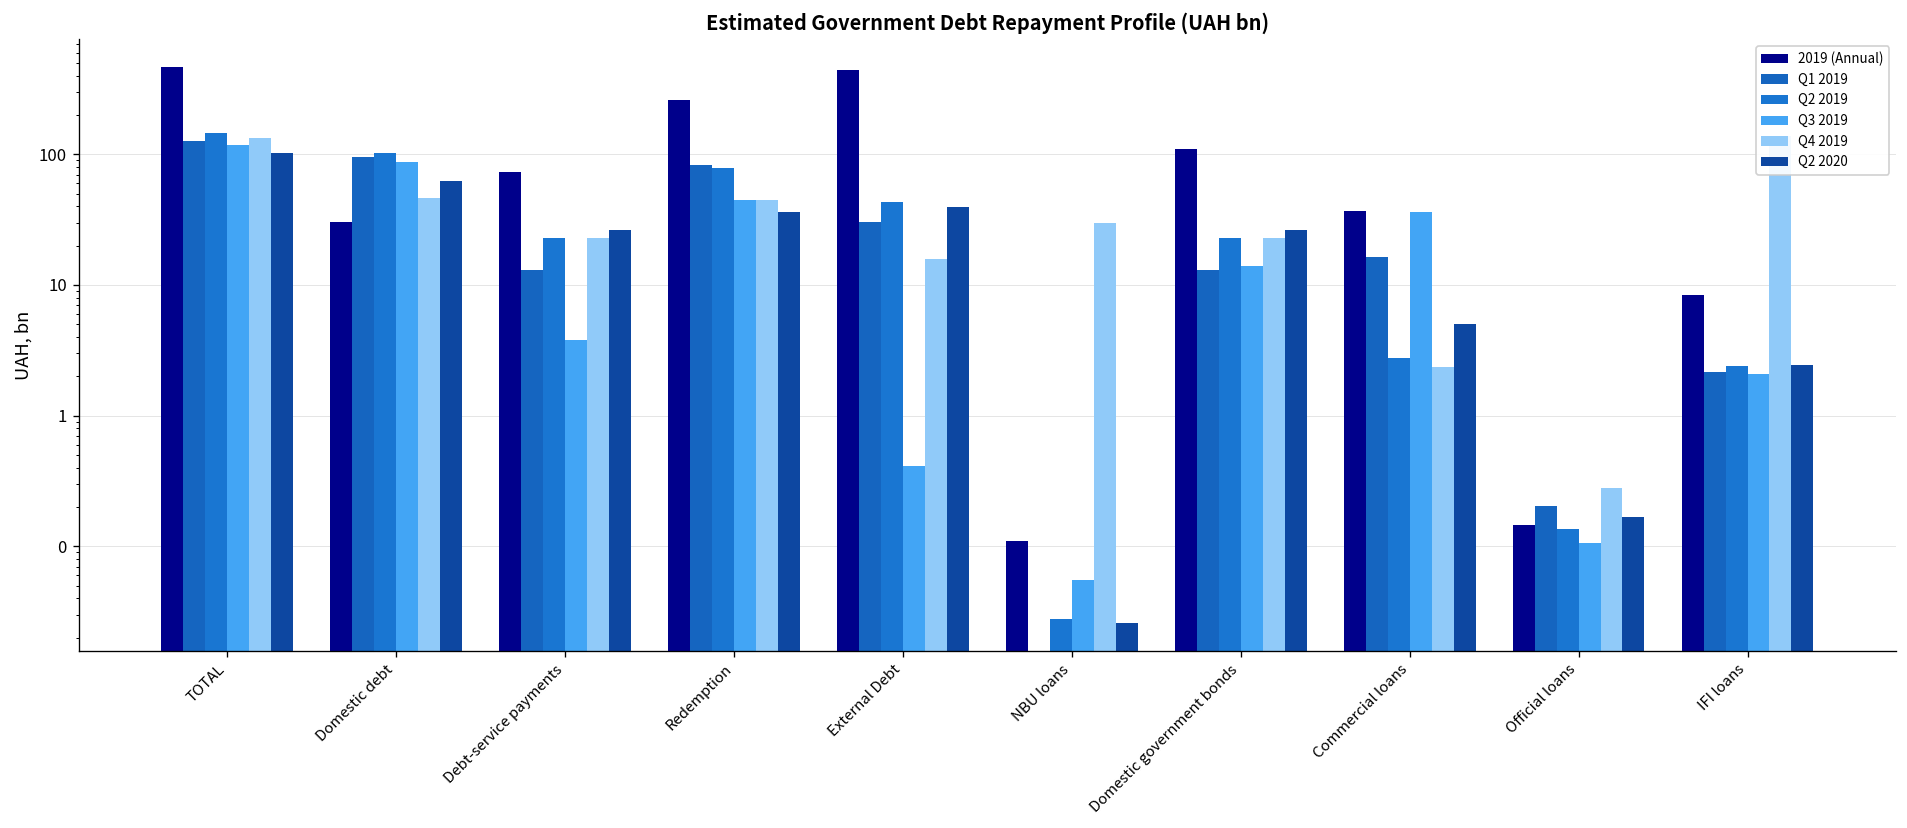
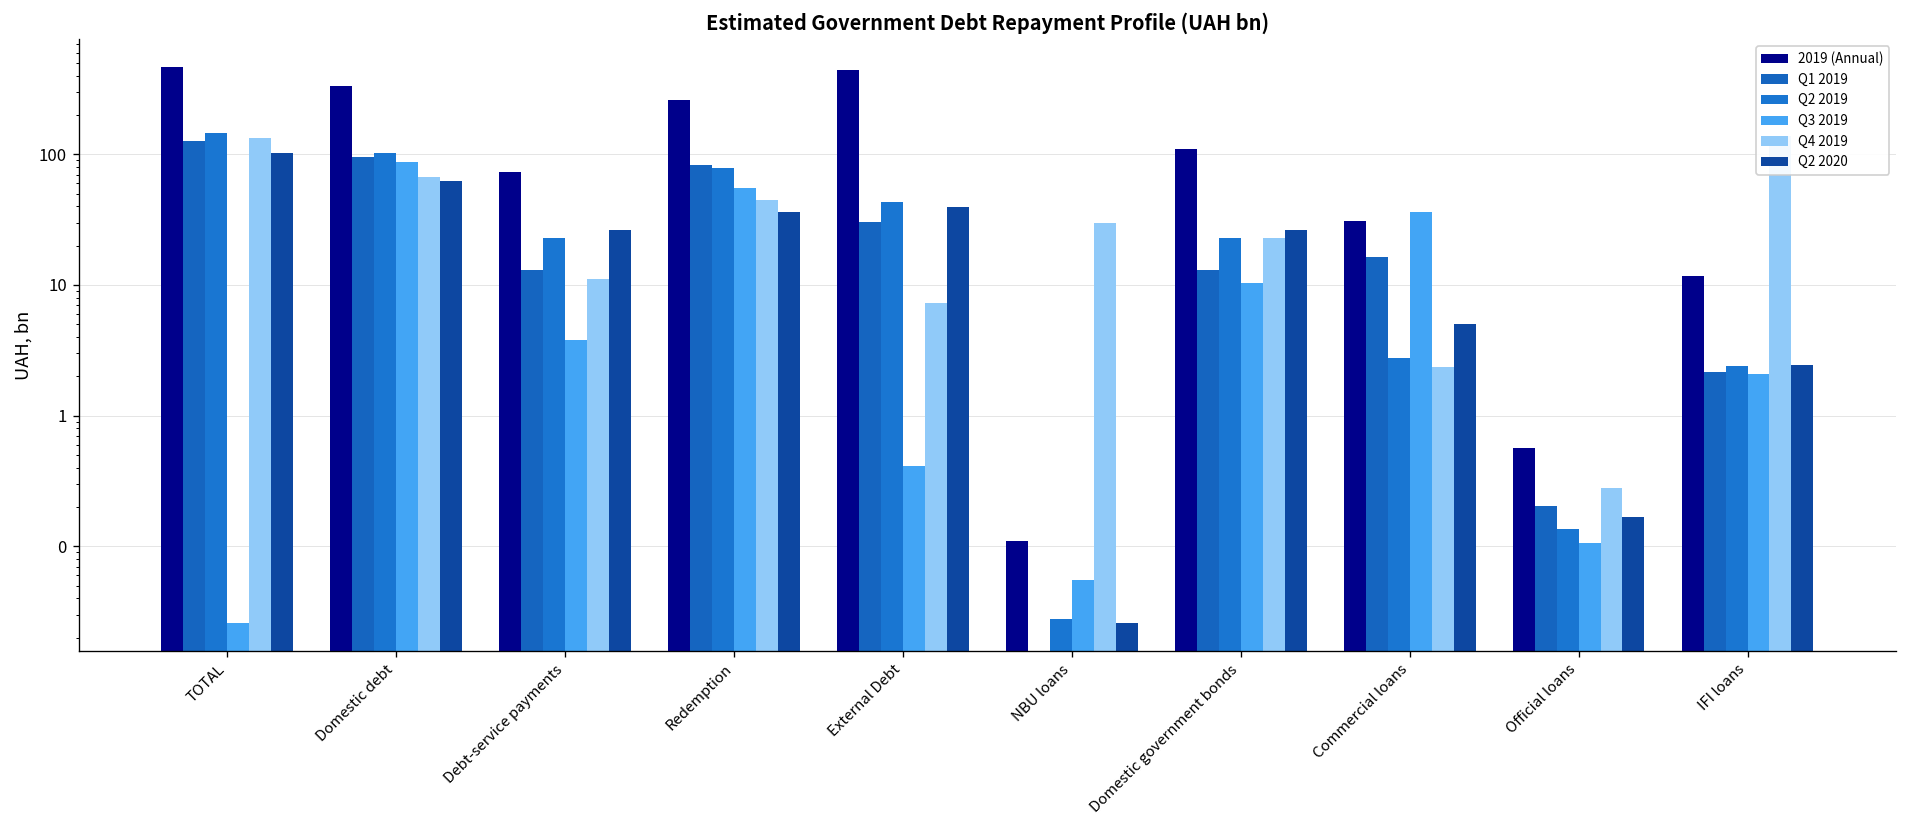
  {
    "2019 (Annual)": {
      "TOTAL": 460,
-     "Domestic debt": 30,
+     "Domestic debt": 330,
      "Debt-service payments": 70,
      "Redemption": 260,
      "External Debt": 440,
      "NBU loans": 0.11,
      "Domestic government bonds": 110,
-     "Commercial loans": 37,
-     "Official loans": 0.14,
-     "IFI loans": 8
+     "Commercial loans": 31,
+     "Official loans": 0.6,
+     "IFI loans": 12
    },
    "Q3 2019": {
-     "TOTAL": 120,
+     "TOTAL": 0.026,
      "Domestic debt": 90,
      "Debt-service payments": 3.8,
-     "Redemption": 45,
+     "Redemption": 60,
      "External Debt": 0.41,
      "NBU loans": 0.06,
-     "Domestic government bonds": 14,
+     "Domestic government bonds": 10,
      "Commercial loans": 36,
      "Official loans": 0.11,
      "IFI loans": 2.1
    },
    "Q4 2019": {
      "TOTAL": 130,
-     "Domestic debt": 46,
-     "Debt-service payments": 23,
+     "Domestic debt": 70,
+     "Debt-service payments": 11,
      "Redemption": 44,
-     "External Debt": 16,
+     "External Debt": 7,
      "NBU loans": 30,
      "Domestic government bonds": 23,
      "Commercial loans": 2.4,
      "Official loans": 0.28
    }
  }
